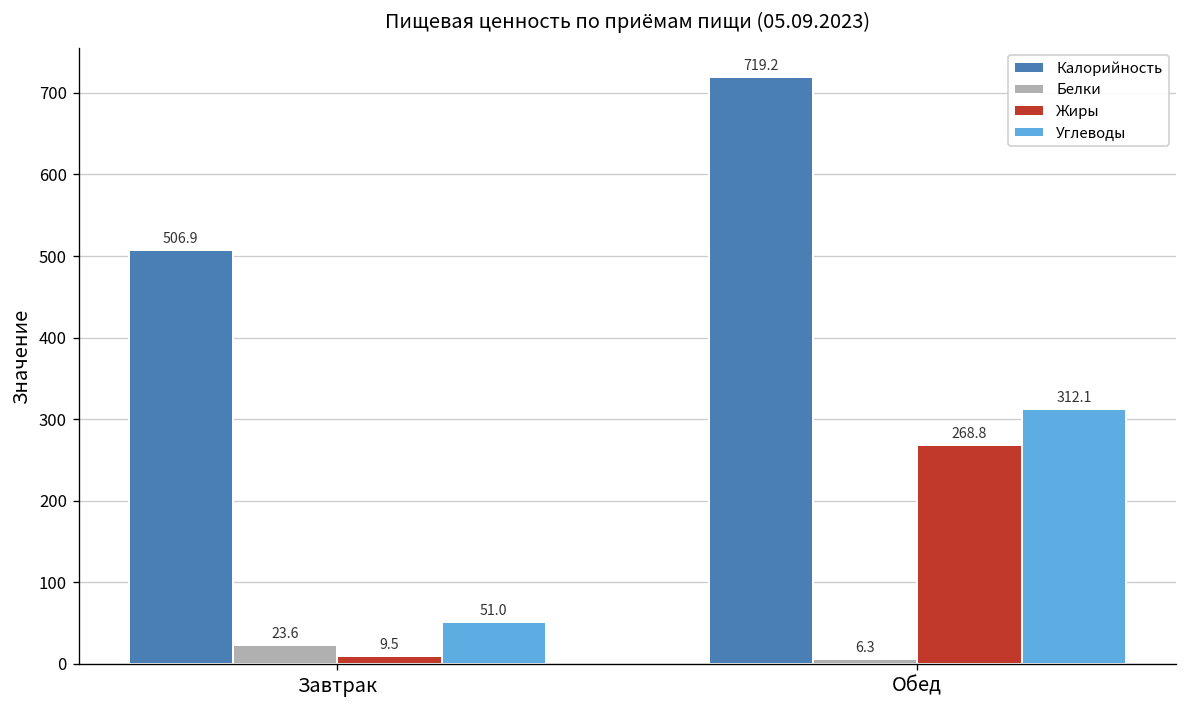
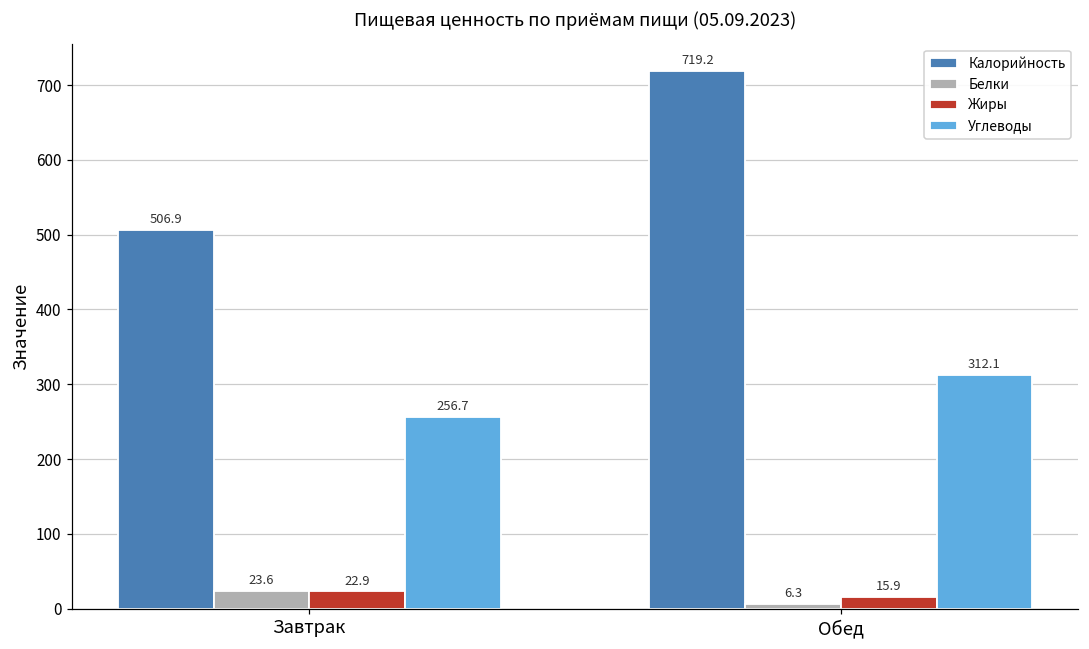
  {
    "Калорийность": {
      "Завтрак": 506.9,
      "Обед": 719.2
    },
    "Белки": {
      "Завтрак": 23.6,
      "Обед": 6.3
    },
    "Жиры": {
-     "Завтрак": 9.5,
-     "Обед": 268.8
+     "Завтрак": 22.9,
+     "Обед": 15.9
    },
    "Углеводы": {
-     "Завтрак": 51.0,
+     "Завтрак": 256.7,
      "Обед": 312.1
    }
  }
